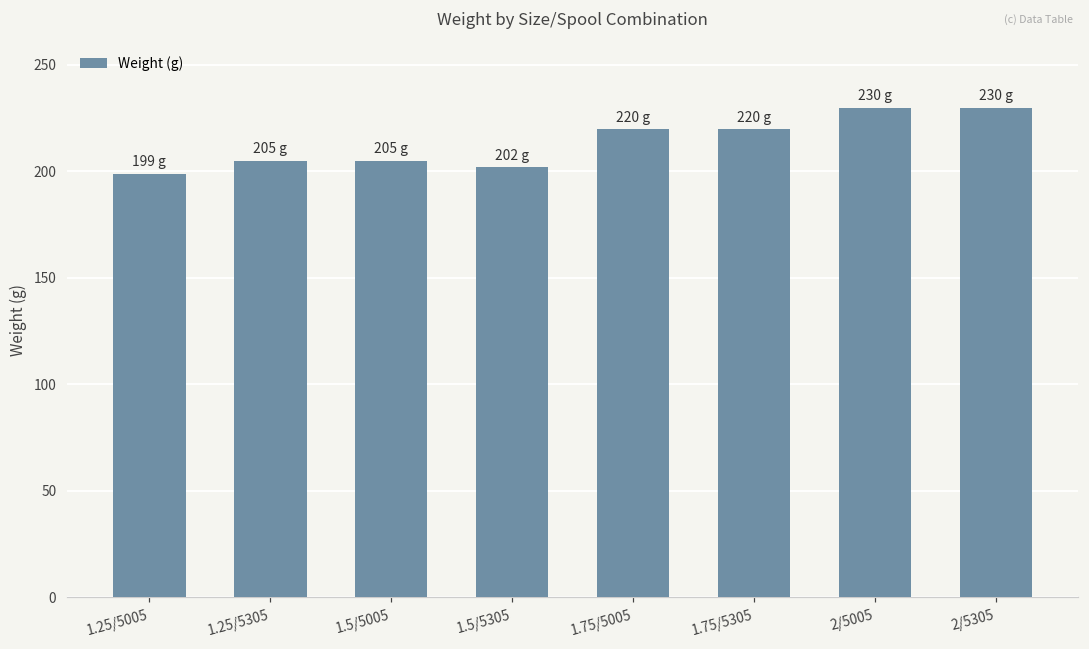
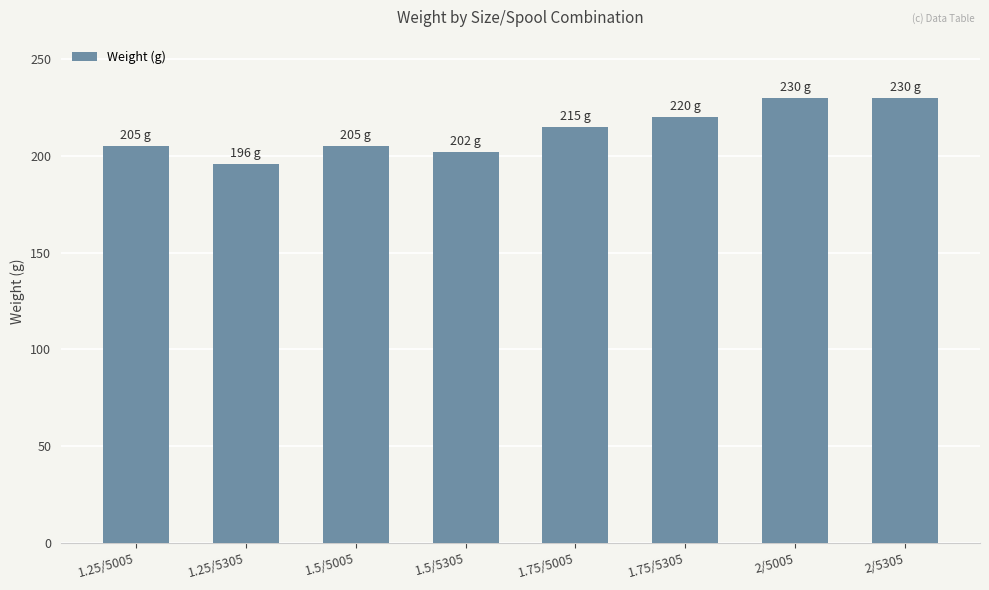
  {
-   "1.25/5005": 199,
-   "1.25/5305": 205,
+   "1.25/5005": 205,
+   "1.25/5305": 196,
    "1.5/5005": 205,
    "1.5/5305": 202,
-   "1.75/5005": 220,
+   "1.75/5005": 215,
    "1.75/5305": 220,
    "2/5005": 230,
    "2/5305": 230
  }
